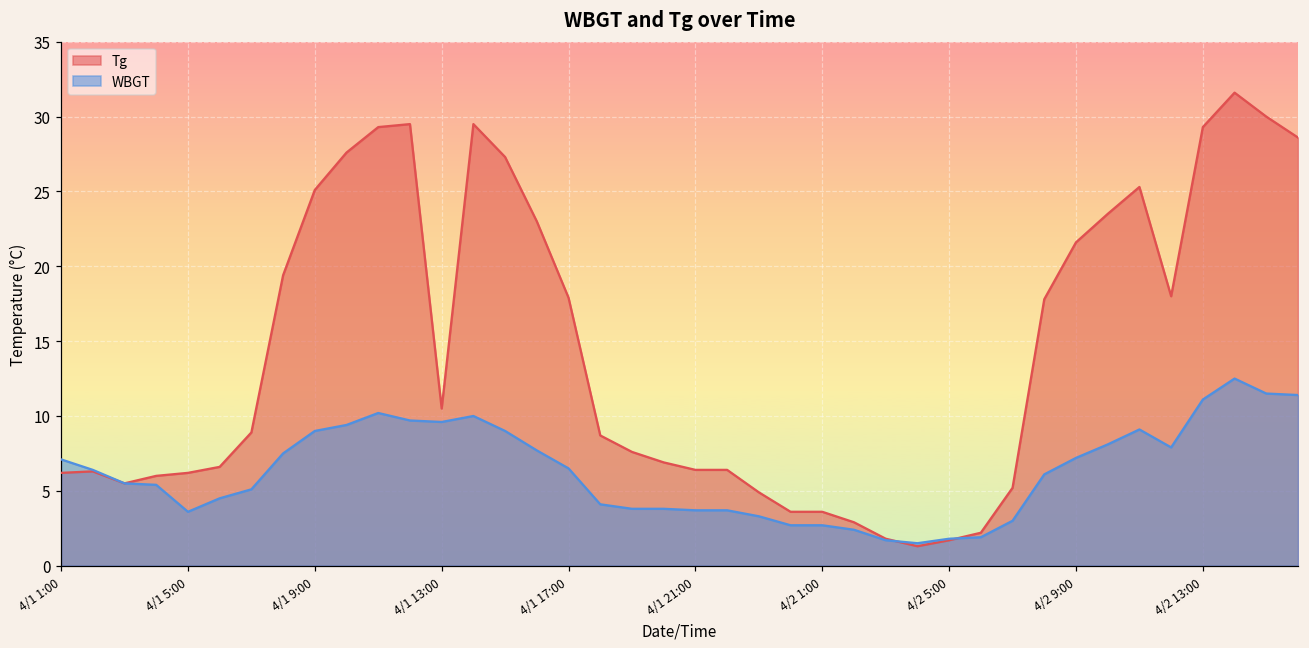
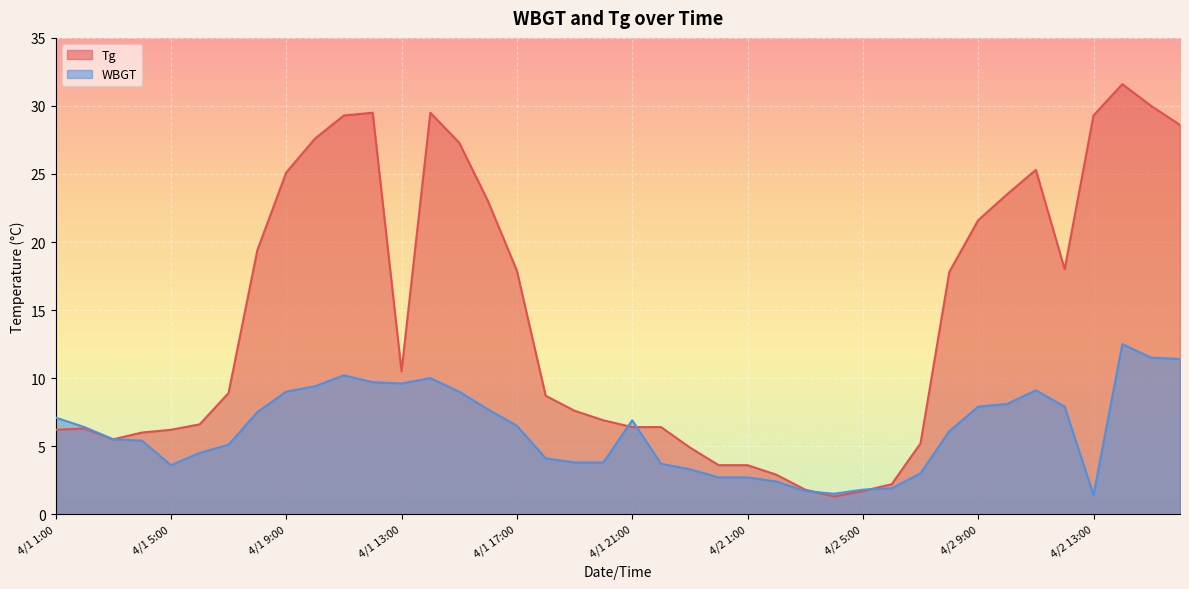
  {
    "Tg": {
      "4/1 1:00": 6.2,
      "4/1 5:00": 6.2,
      "4/1 9:00": 25.1,
      "4/1 13:00": 10.5,
      "4/1 17:00": 17.9,
      "4/1 21:00": 6.4,
      "4/2 1:00": 3.6,
      "4/2 9:00": 21.6,
      "4/2 13:00": 29.3
    },
    "WBGT": {
      "4/1 1:00": 7.1,
      "4/1 5:00": 3.6,
      "4/1 9:00": 9.0,
      "4/1 13:00": 9.6,
      "4/1 17:00": 6.5,
-     "4/1 21:00": 3.7,
+     "4/1 21:00": 6.9,
      "4/2 1:00": 2.7,
-     "4/2 9:00": 7.2,
-     "4/2 13:00": 11.1
+     "4/2 9:00": 7.9,
+     "4/2 13:00": 1.4
    }
  }
